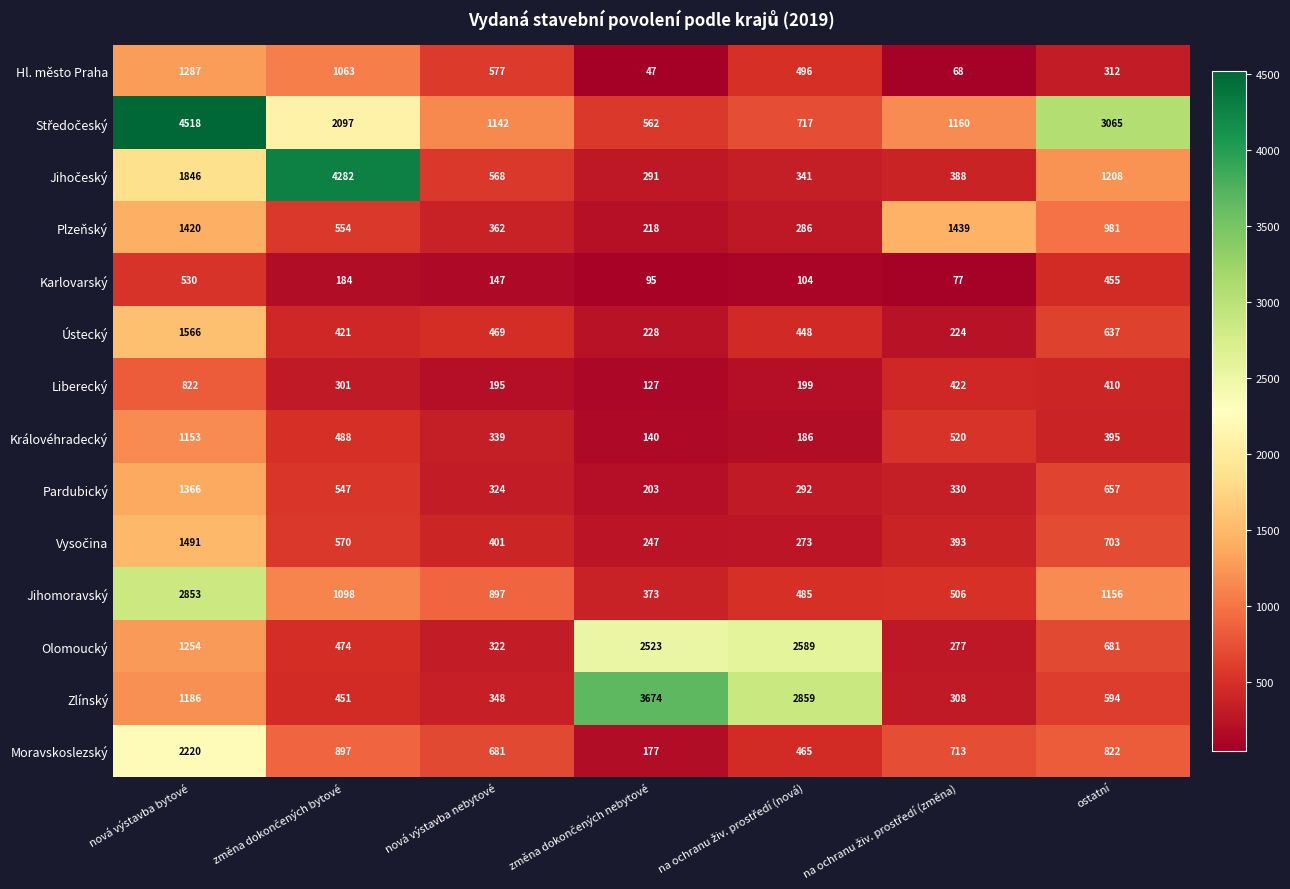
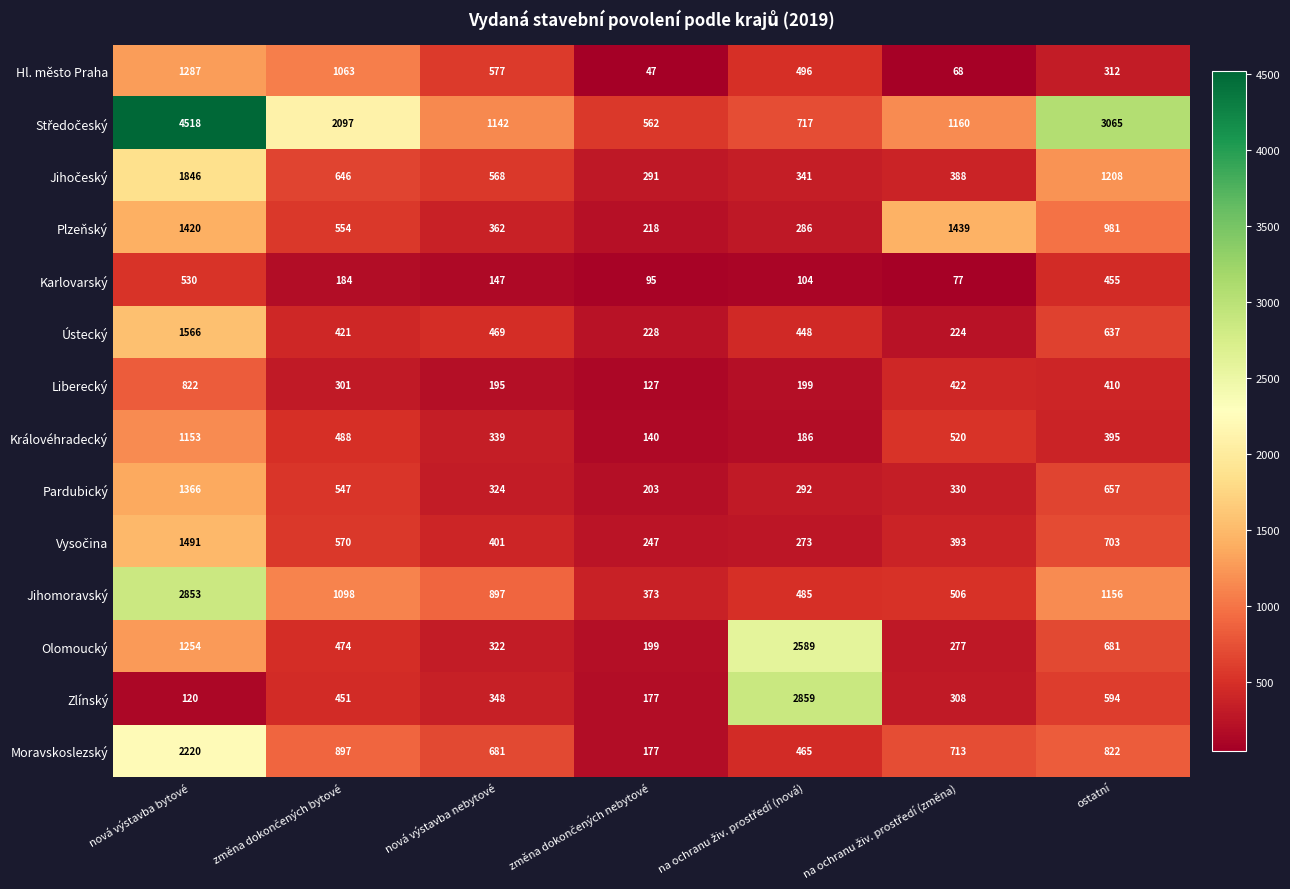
  {
    "Hl. město Praha": {
      "nová výstavba bytové": 1287,
      "změna dokončených bytové": 1063,
      "nová výstavba nebytové": 577,
      "změna dokončených nebytové": 47,
      "na ochranu živ. prostředí (nová)": 496,
      "na ochranu živ. prostředí (změna)": 68,
      "ostatní": 312
    },
    "Středočeský": {
      "nová výstavba bytové": 4518,
      "změna dokončených bytové": 2097,
      "nová výstavba nebytové": 1142,
      "změna dokončených nebytové": 562,
      "na ochranu živ. prostředí (nová)": 717,
      "na ochranu živ. prostředí (změna)": 1160,
      "ostatní": 3065
    },
    "Jihočeský": {
      "nová výstavba bytové": 1846,
-     "změna dokončených bytové": 4282,
+     "změna dokončených bytové": 646,
      "nová výstavba nebytové": 568,
      "změna dokončených nebytové": 291,
      "na ochranu živ. prostředí (nová)": 341,
      "na ochranu živ. prostředí (změna)": 388,
      "ostatní": 1208
    },
    "Plzeňský": {
      "nová výstavba bytové": 1420,
      "změna dokončených bytové": 554,
      "nová výstavba nebytové": 362,
      "změna dokončených nebytové": 218,
      "na ochranu živ. prostředí (nová)": 286,
      "na ochranu živ. prostředí (změna)": 1439,
      "ostatní": 981
    },
    "Karlovarský": {
      "nová výstavba bytové": 530,
      "změna dokončených bytové": 184,
      "nová výstavba nebytové": 147,
      "změna dokončených nebytové": 95,
      "na ochranu živ. prostředí (nová)": 104,
      "na ochranu živ. prostředí (změna)": 77,
      "ostatní": 455
    },
    "Ústecký": {
      "nová výstavba bytové": 1566,
      "změna dokončených bytové": 421,
      "nová výstavba nebytové": 469,
      "změna dokončených nebytové": 228,
      "na ochranu živ. prostředí (nová)": 448,
      "na ochranu živ. prostředí (změna)": 224,
      "ostatní": 637
    },
    "Liberecký": {
      "nová výstavba bytové": 822,
      "změna dokončených bytové": 301,
      "nová výstavba nebytové": 195,
      "změna dokončených nebytové": 127,
      "na ochranu živ. prostředí (nová)": 199,
      "na ochranu živ. prostředí (změna)": 422,
      "ostatní": 410
    },
    "Královéhradecký": {
      "nová výstavba bytové": 1153,
      "změna dokončených bytové": 488,
      "nová výstavba nebytové": 339,
      "změna dokončených nebytové": 140,
      "na ochranu živ. prostředí (nová)": 186,
      "na ochranu živ. prostředí (změna)": 520,
      "ostatní": 395
    },
    "Pardubický": {
      "nová výstavba bytové": 1366,
      "změna dokončených bytové": 547,
      "nová výstavba nebytové": 324,
      "změna dokončených nebytové": 203,
      "na ochranu živ. prostředí (nová)": 292,
      "na ochranu živ. prostředí (změna)": 330,
      "ostatní": 657
    },
    "Vysočina": {
      "nová výstavba bytové": 1491,
      "změna dokončených bytové": 570,
      "nová výstavba nebytové": 401,
      "změna dokončených nebytové": 247,
      "na ochranu živ. prostředí (nová)": 273,
      "na ochranu živ. prostředí (změna)": 393,
      "ostatní": 703
    },
    "Jihomoravský": {
      "nová výstavba bytové": 2853,
      "změna dokončených bytové": 1098,
      "nová výstavba nebytové": 897,
      "změna dokončených nebytové": 373,
      "na ochranu živ. prostředí (nová)": 485,
      "na ochranu živ. prostředí (změna)": 506,
      "ostatní": 1156
    },
    "Olomoucký": {
      "nová výstavba bytové": 1254,
      "změna dokončených bytové": 474,
      "nová výstavba nebytové": 322,
-     "změna dokončených nebytové": 2523,
+     "změna dokončených nebytové": 199,
      "na ochranu živ. prostředí (nová)": 2589,
      "na ochranu živ. prostředí (změna)": 277,
      "ostatní": 681
    },
    "Zlínský": {
-     "nová výstavba bytové": 1186,
+     "nová výstavba bytové": 120,
      "změna dokončených bytové": 451,
      "nová výstavba nebytové": 348,
-     "změna dokončených nebytové": 3674,
+     "změna dokončených nebytové": 177,
      "na ochranu živ. prostředí (nová)": 2859,
      "na ochranu živ. prostředí (změna)": 308,
      "ostatní": 594
    },
    "Moravskoslezský": {
      "nová výstavba bytové": 2220,
      "změna dokončených bytové": 897,
      "nová výstavba nebytové": 681,
      "změna dokončených nebytové": 177,
      "na ochranu živ. prostředí (nová)": 465,
      "na ochranu živ. prostředí (změna)": 713,
      "ostatní": 822
    }
  }
